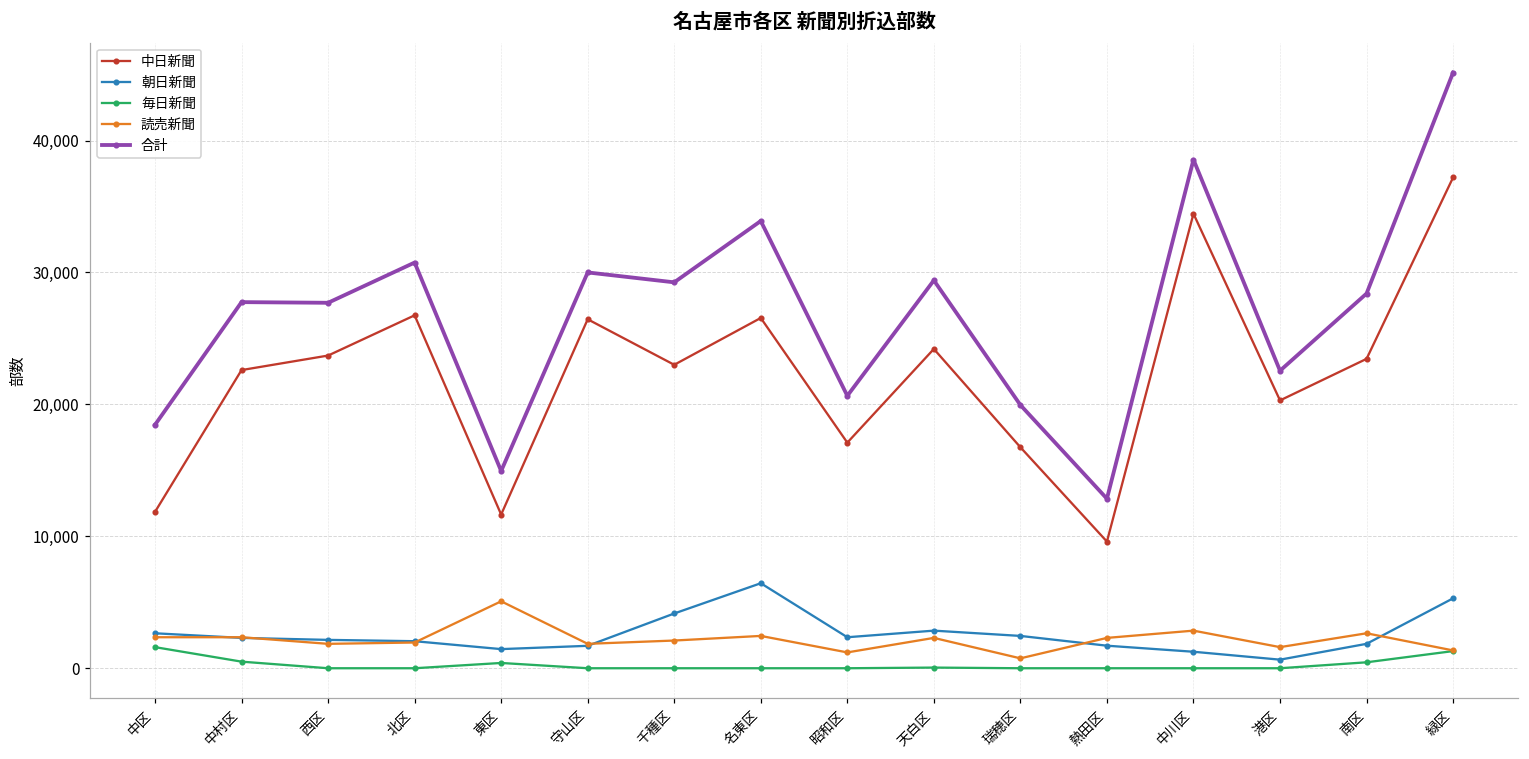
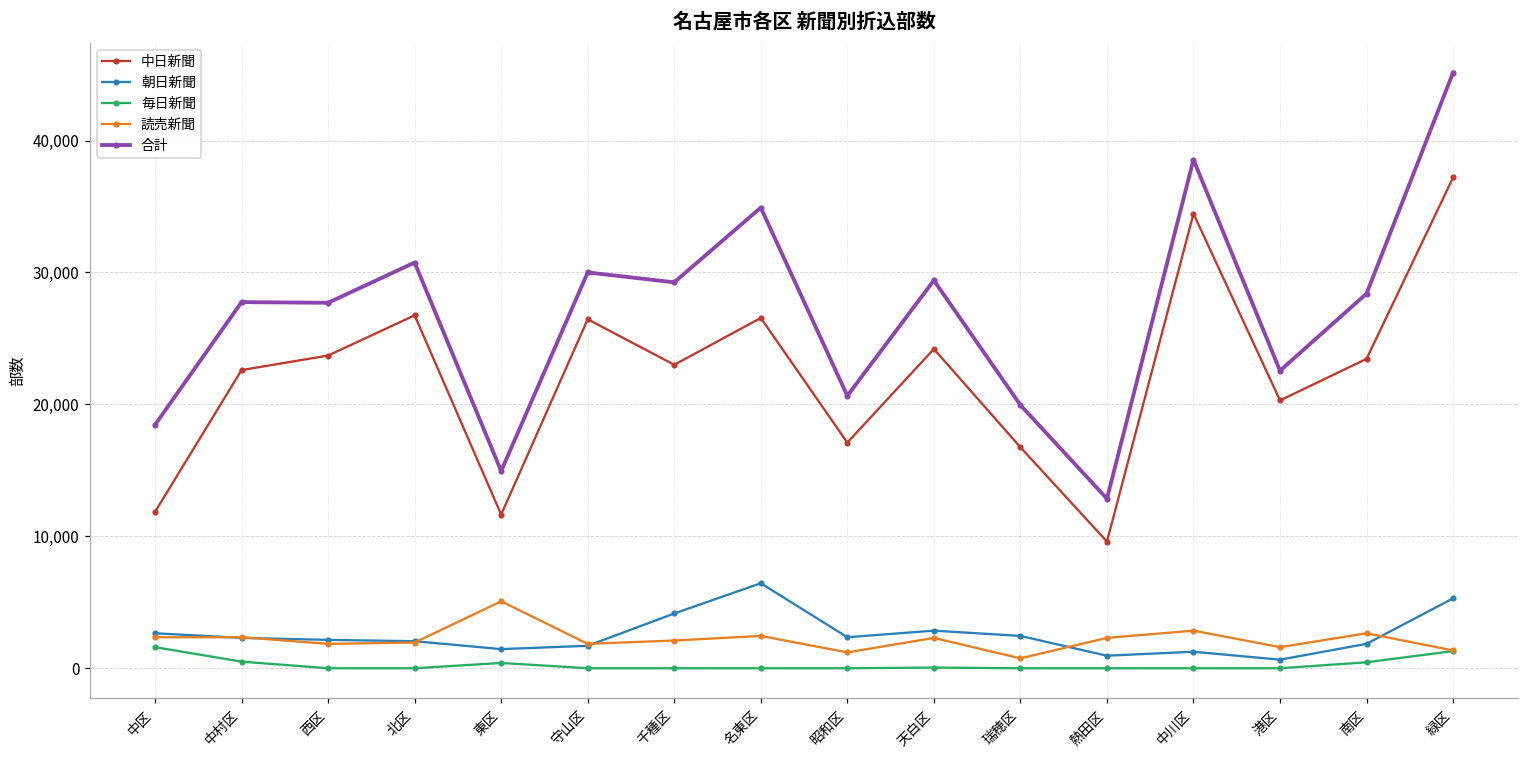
  {
    "中日新聞": {
      "中区": "11,900",
      "中村区": "22,600",
      "西区": "23,700",
      "北区": "26,800",
      "東区": "11,700",
      "守山区": "26,500",
      "千種区": "23,000",
      "名東区": "26,600",
      "昭和区": "17,100",
      "天白区": "24,200",
      "瑞穂区": "16,800",
      "熱田区": "9,600",
      "中川区": "34,500",
      "港区": "20,300",
      "南区": "23,500",
      "緑区": "37,200"
    },
    "朝日新聞": {
      "中区": "2,700",
      "西区": "2,200",
      "東区": "1,500",
      "千種区": "4,200",
      "名東区": "6,400",
      "昭和区": "2,400",
      "天白区": "2,900",
      "瑞穂区": "2,500",
-     "熱田区": "1,700",
+     "熱田区": "1,000",
      "中川区": "1,300",
      "港区": "700",
      "南区": "1,900",
      "緑区": "5,300"
    },
    "毎日新聞": {
      "中区": "1,600",
      "中村区": "500",
      "西区": "0",
      "北区": "0",
      "東区": "400",
      "守山区": "0",
      "千種区": "0",
      "名東区": "0",
      "昭和区": "0",
      "天白区": "100",
      "瑞穂区": "0",
      "熱田区": "0",
      "中川区": "0",
      "港区": "0",
      "南区": "500"
    },
    "読売新聞": {
      "中区": "2,400",
      "西区": "1,900",
      "東区": "5,100",
      "千種区": "2,100",
      "名東区": "2,500",
      "昭和区": "1,200",
      "天白区": "2,300",
      "瑞穂区": "800",
      "熱田区": "2,300",
      "中川区": "2,900",
      "港区": "1,600",
      "南区": "2,700"
    },
    "合計": {
      "中区": "18,500",
      "中村区": "27,800",
      "西区": "27,700",
      "北区": "30,800",
      "東区": "15,000",
      "守山区": "30,000",
      "千種区": "29,300",
-     "名東区": "33,900",
+     "名東区": "34,900",
      "昭和区": "20,700",
      "天白区": "29,400",
      "瑞穂区": "20,000",
      "熱田区": "12,900",
      "中川区": "38,600",
      "港区": "22,600",
      "南区": "28,400",
      "緑区": "45,200"
    }
  }
